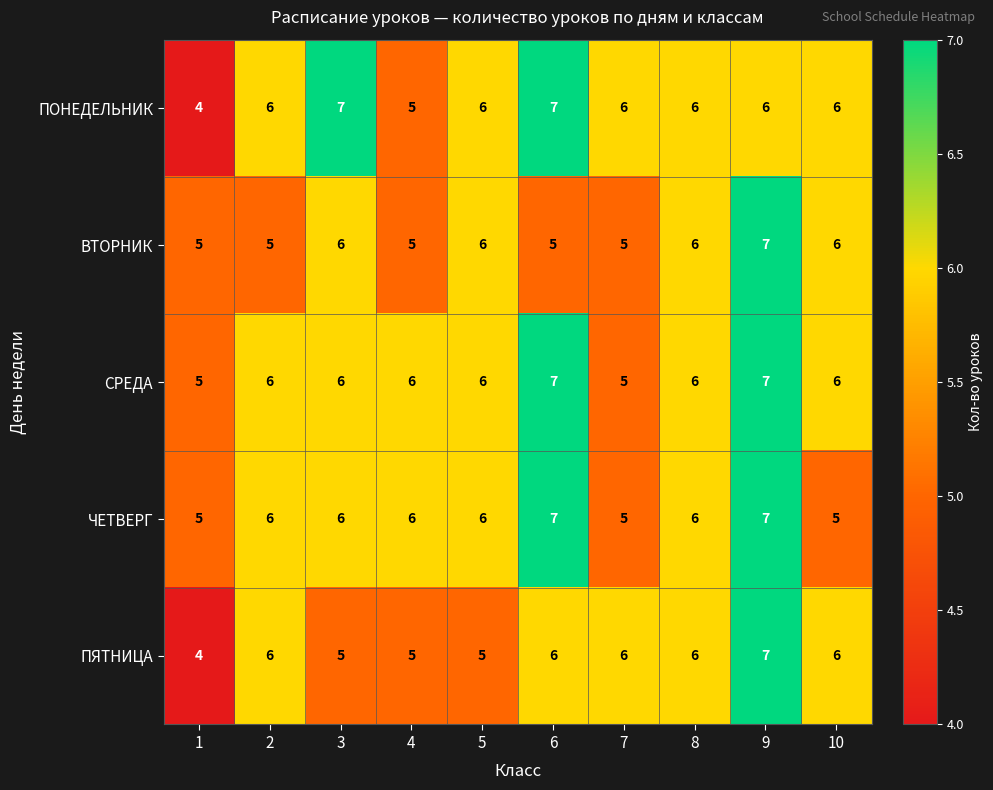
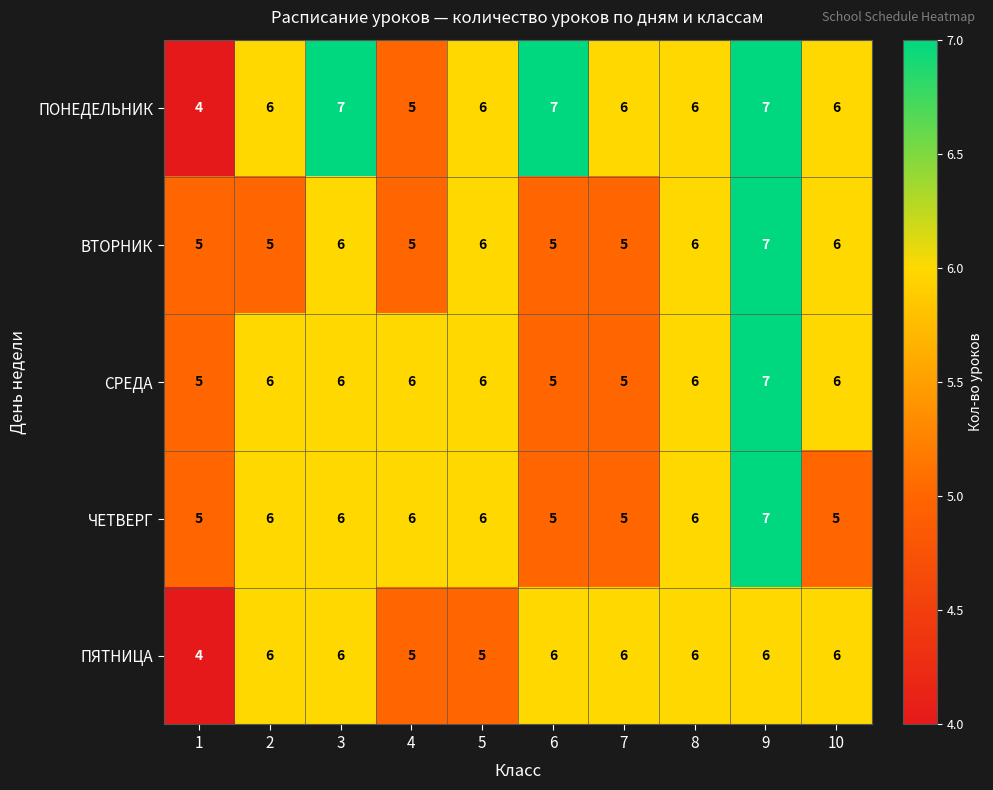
  {
    "ПОНЕДЕЛЬНИК": {
      "1": 4,
      "2": 6,
      "3": 7,
      "4": 5,
      "5": 6,
      "6": 7,
      "7": 6,
      "8": 6,
-     "9": 6,
+     "9": 7,
      "10": 6
    },
    "ВТОРНИК": {
      "1": 5,
      "2": 5,
      "3": 6,
      "4": 5,
      "5": 6,
      "6": 5,
      "7": 5,
      "8": 6,
      "9": 7,
      "10": 6
    },
    "СРЕДА": {
      "1": 5,
      "2": 6,
      "3": 6,
      "4": 6,
      "5": 6,
-     "6": 7,
+     "6": 5,
      "7": 5,
      "8": 6,
      "9": 7,
      "10": 6
    },
    "ЧЕТВЕРГ": {
      "1": 5,
      "2": 6,
      "3": 6,
      "4": 6,
      "5": 6,
-     "6": 7,
+     "6": 5,
      "7": 5,
      "8": 6,
      "9": 7,
      "10": 5
    },
    "ПЯТНИЦА": {
      "1": 4,
      "2": 6,
-     "3": 5,
+     "3": 6,
      "4": 5,
      "5": 5,
      "6": 6,
      "7": 6,
      "8": 6,
-     "9": 7,
+     "9": 6,
      "10": 6
    }
  }
